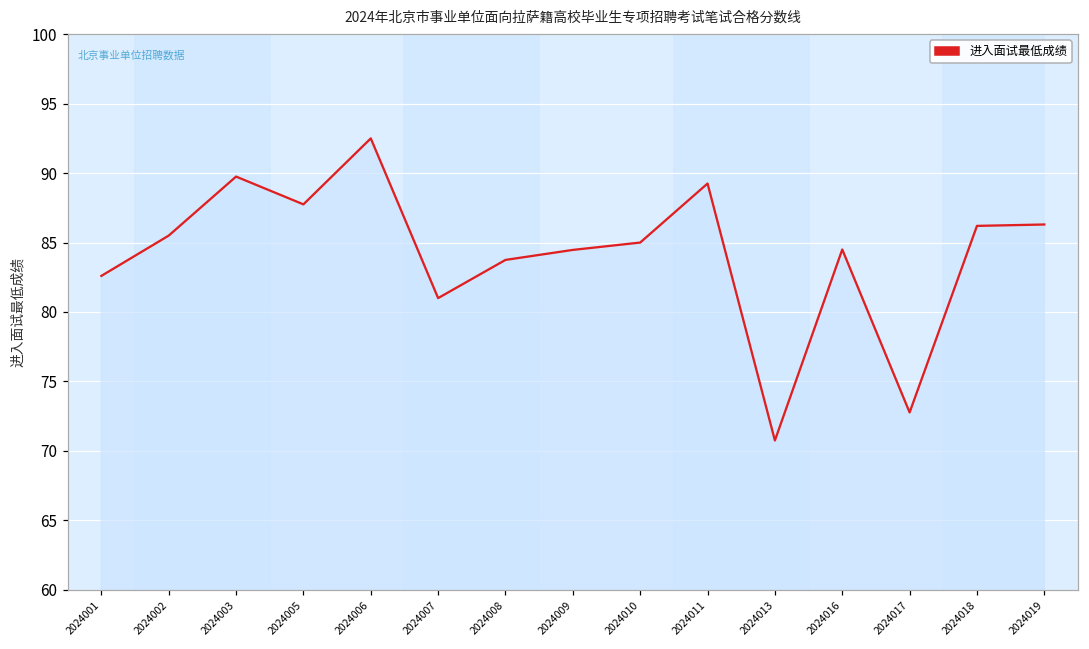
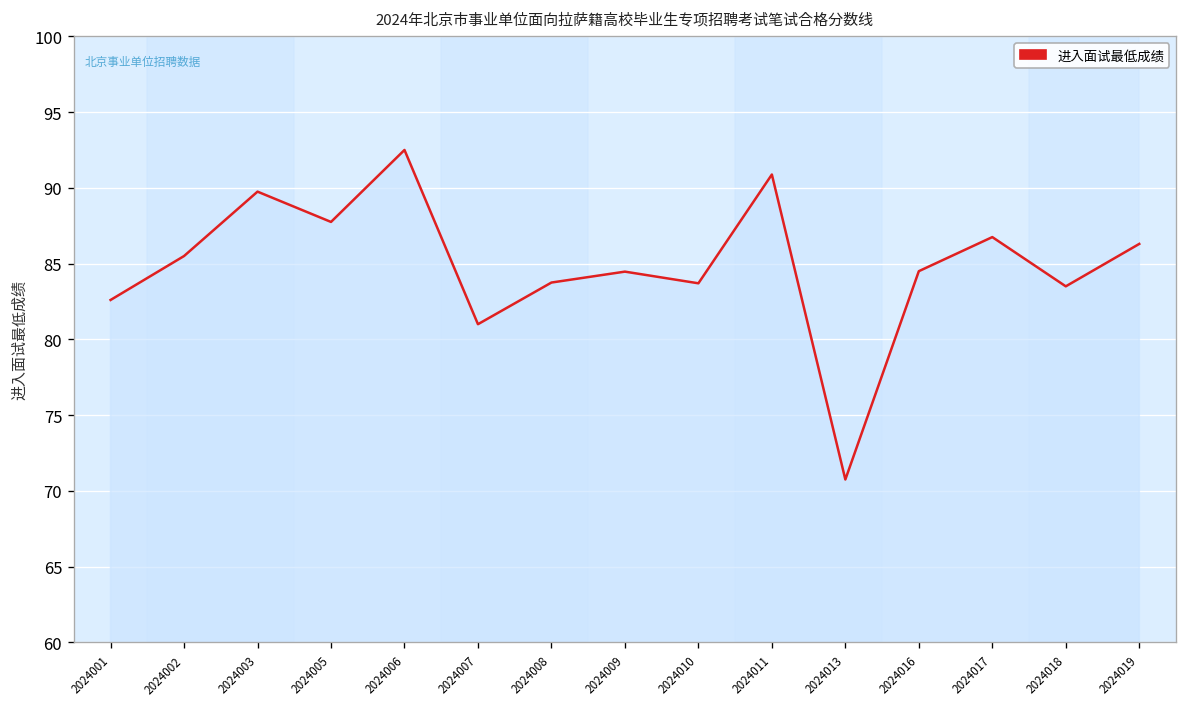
  {
    "2024001": 82.6,
    "2024002": 85.5,
    "2024003": 89.8,
    "2024005": 87.8,
    "2024006": 92.5,
    "2024007": 81.0,
    "2024008": 83.8,
    "2024009": 84.5,
-   "2024010": 85.0,
-   "2024011": 89.3,
+   "2024010": 83.7,
+   "2024011": 90.9,
    "2024013": 70.8,
    "2024016": 84.5,
-   "2024017": 72.8,
-   "2024018": 86.2,
+   "2024017": 86.8,
+   "2024018": 83.5,
    "2024019": 86.3
  }
